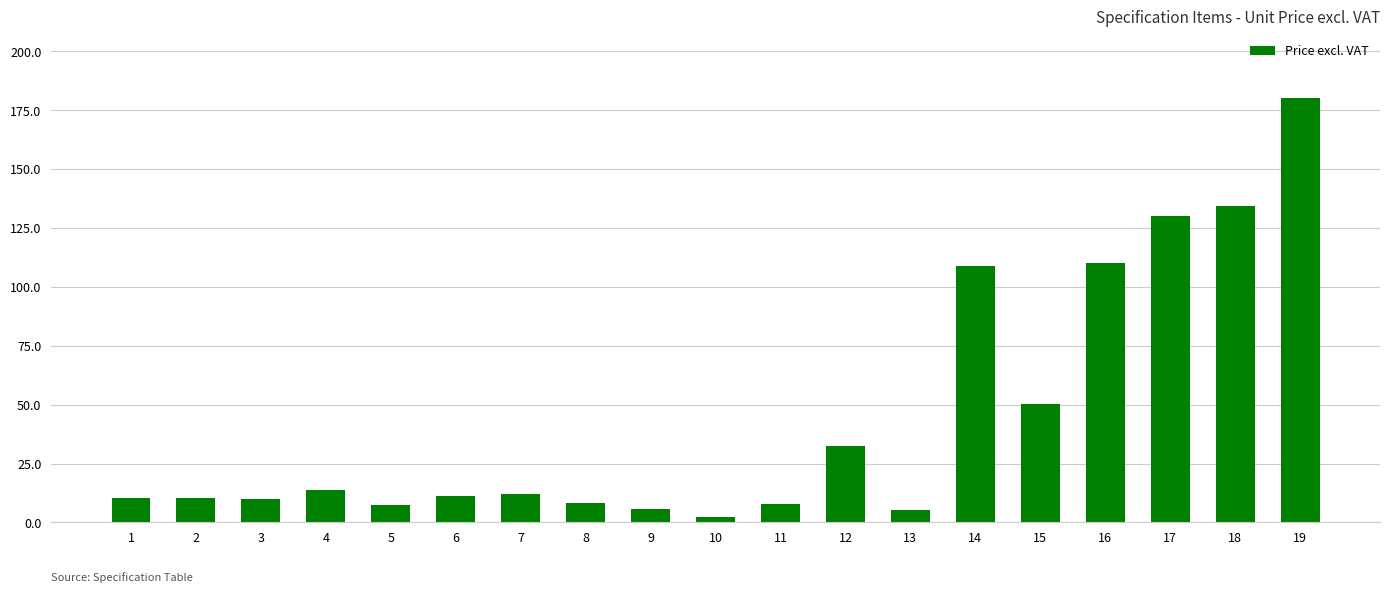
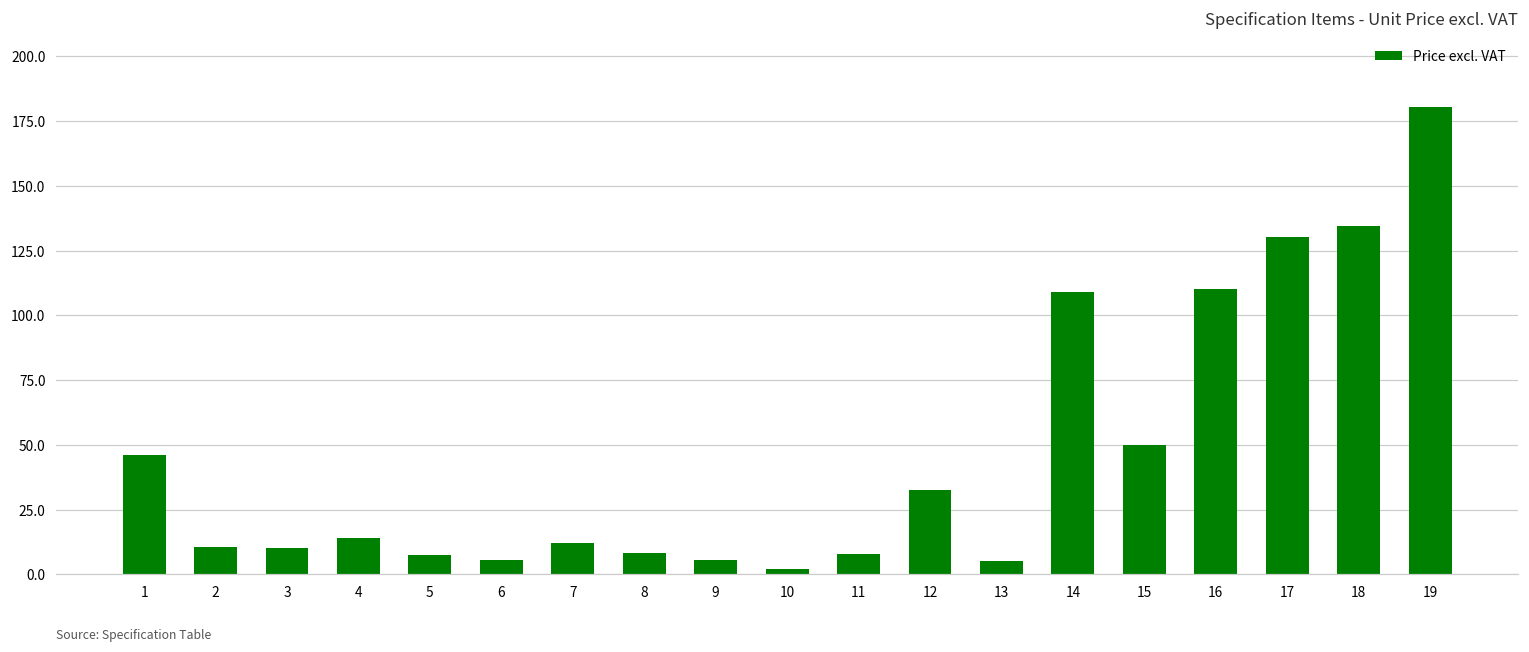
  {
-   "1": 11,
+   "1": 46,
    "2": 11,
    "3": 10,
    "4": 14,
    "5": 8,
-   "6": 11,
+   "6": 6,
    "7": 12,
    "8": 8,
    "9": 6,
    "10": 2,
    "11": 8,
    "12": 32,
    "13": 5,
    "14": 109,
    "15": 50,
    "16": 110,
    "17": 130,
    "18": 134,
    "19": 180
  }
